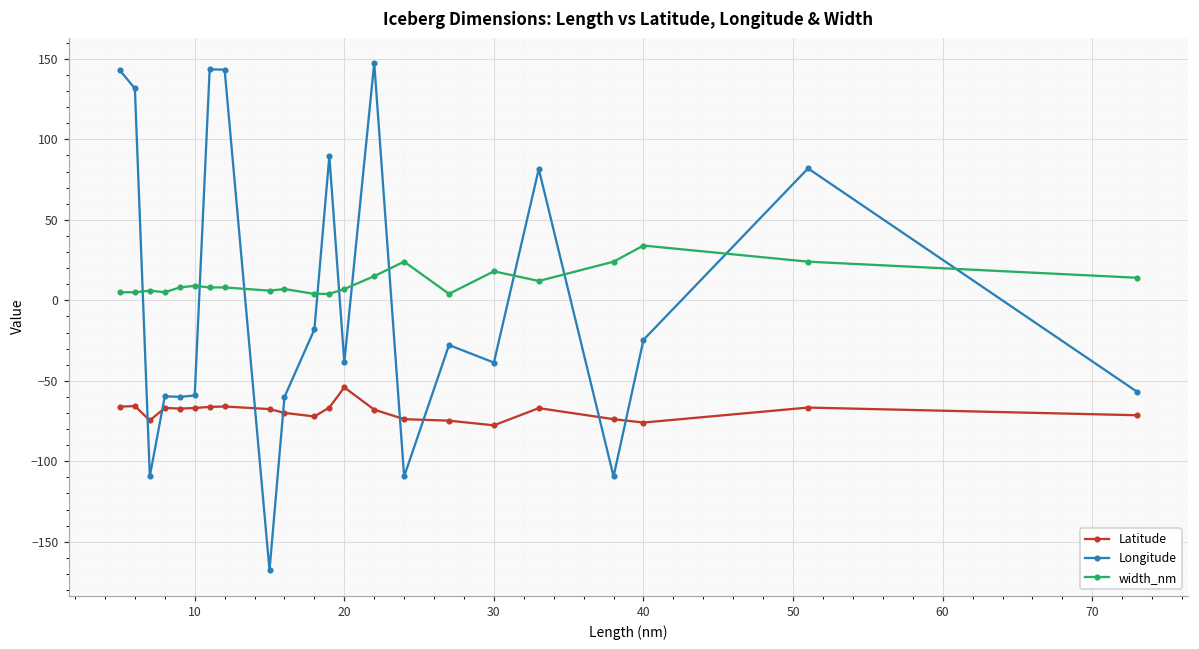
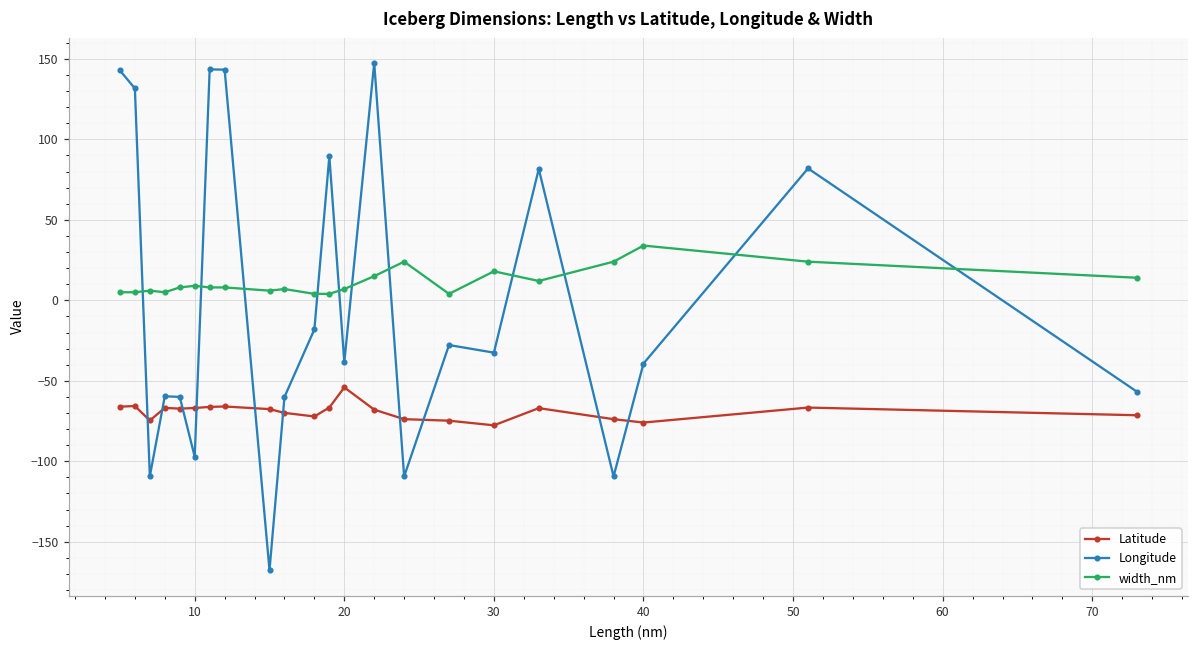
  {
    "Latitude": {
      "10": -67,
      "20": -54,
      "30": -78,
      "40": -76
    },
    "Longitude": {
-     "10": -59,
+     "10": -97,
      "20": -38,
-     "30": -39,
-     "40": -25
+     "30": -33,
+     "40": -39
    },
    "width_nm": {
      "10": 9,
      "20": 7,
      "30": 18,
      "40": 34
    }
  }
